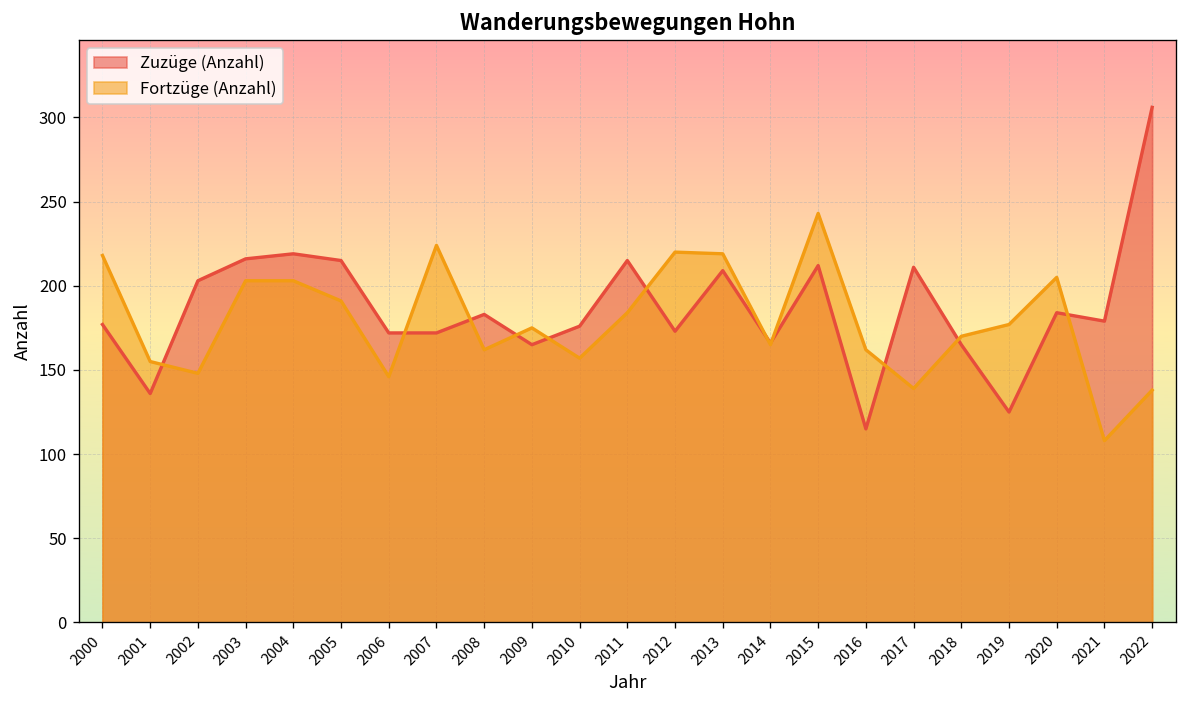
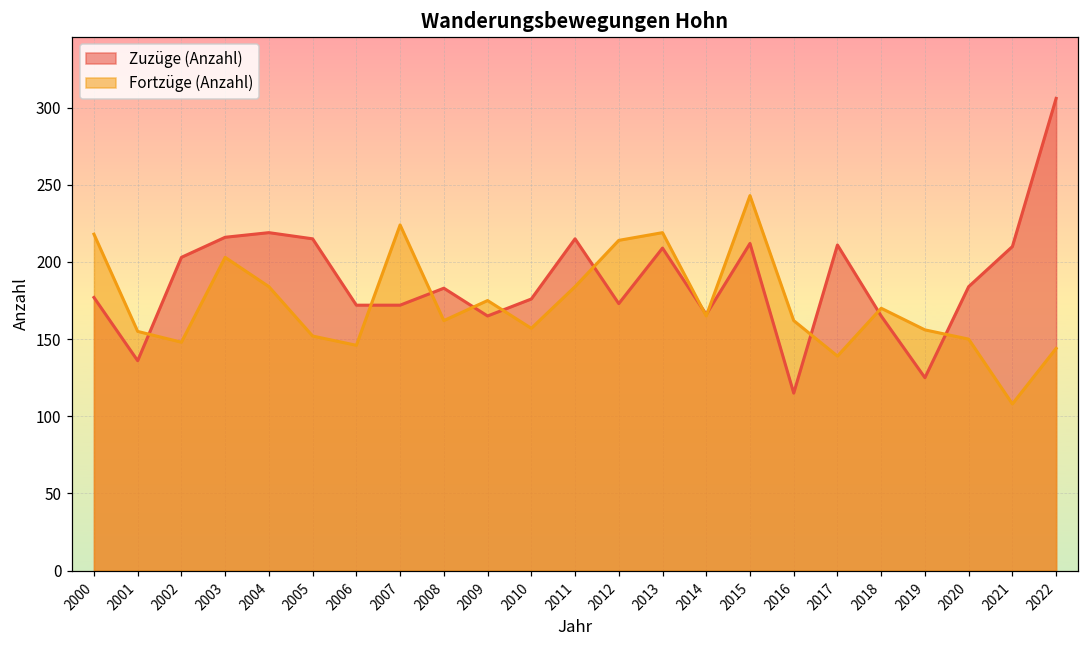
  {
    "Zuzüge (Anzahl)": {
      "2000": 177,
      "2001": 136,
      "2002": 203,
      "2003": 216,
      "2004": 219,
      "2005": 215,
      "2006": 172,
      "2007": 172,
      "2008": 183,
      "2009": 165,
      "2010": 176,
      "2011": 215,
      "2012": 173,
      "2013": 209,
      "2015": 212,
      "2016": 115,
      "2017": 211,
      "2018": 165,
      "2019": 125,
      "2020": 184,
-     "2021": 179,
+     "2021": 210,
      "2022": 306
    },
    "Fortzüge (Anzahl)": {
      "2000": 218,
      "2001": 155,
      "2002": 148,
      "2003": 203,
-     "2004": 203,
-     "2005": 191,
+     "2004": 184,
+     "2005": 152,
      "2006": 146,
      "2007": 224,
      "2008": 162,
      "2009": 175,
      "2010": 157,
      "2011": 184,
-     "2012": 220,
+     "2012": 214,
      "2013": 219,
      "2015": 243,
      "2016": 162,
      "2017": 139,
      "2018": 170,
-     "2019": 177,
-     "2020": 205,
+     "2019": 156,
+     "2020": 150,
      "2021": 108,
-     "2022": 138
+     "2022": 144
    }
  }
